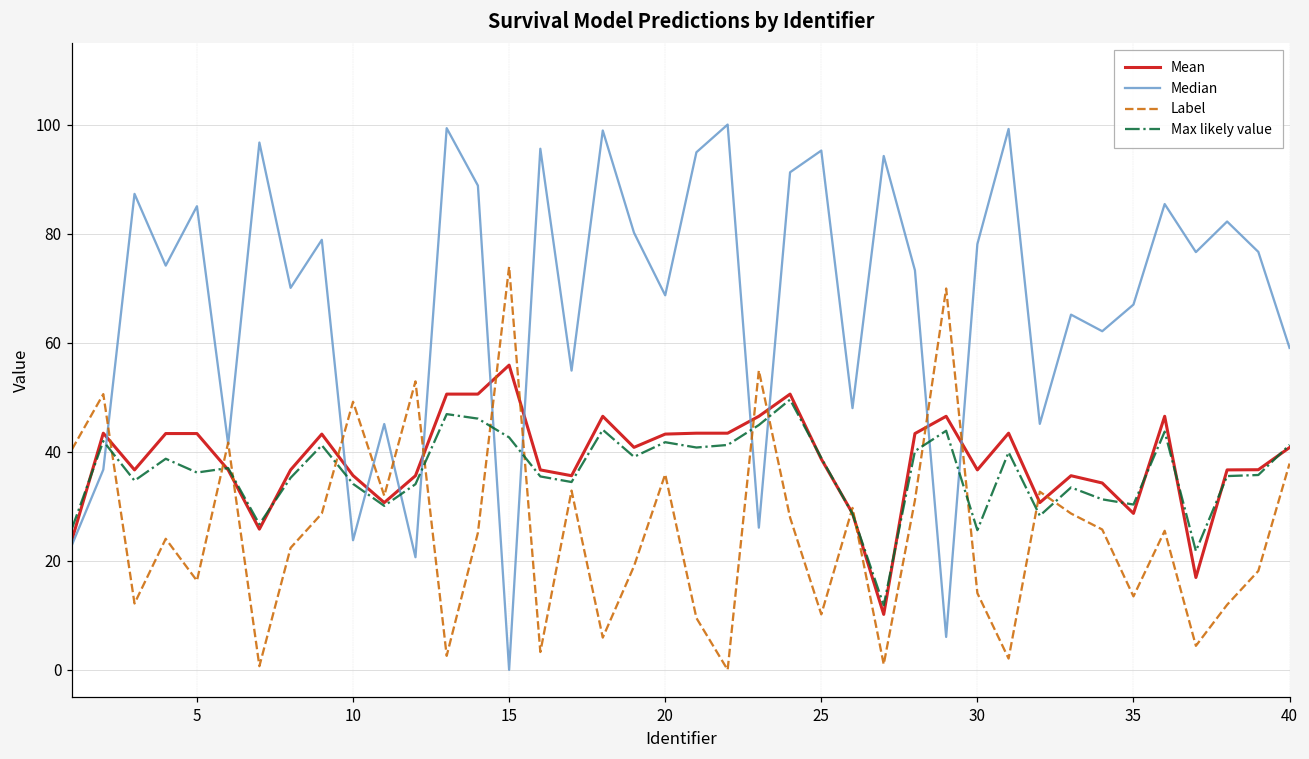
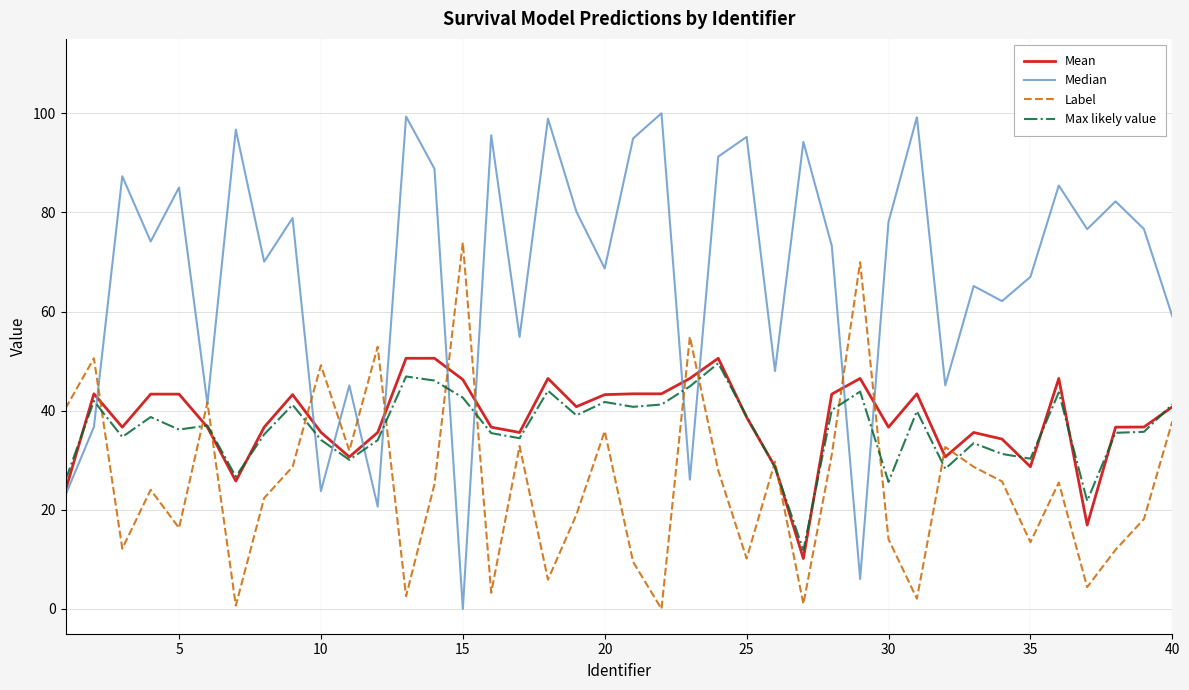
  {
    "Mean": {
      "5": 43,
      "10": 36,
-     "15": 56,
+     "15": 46,
      "20": 43,
      "30": 37,
      "35": 29
    },
    "Median": {
      "5": 85,
      "10": 24,
      "15": 0,
      "20": 69,
      "25": 95,
      "30": 78,
      "35": 67,
      "40": 59
    },
    "Label": {
      "5": 16,
      "10": 49,
      "15": 74,
      "20": 36,
      "25": 10,
      "30": 14,
      "35": 13,
      "40": 38
    },
    "Max likely value": {
      "5": 36,
      "10": 34,
      "15": 43,
      "20": 42,
      "30": 26,
      "35": 30
    }
  }
